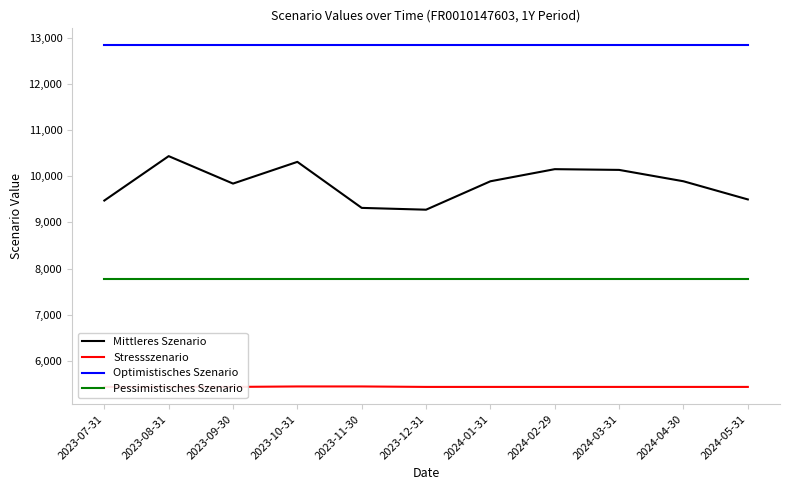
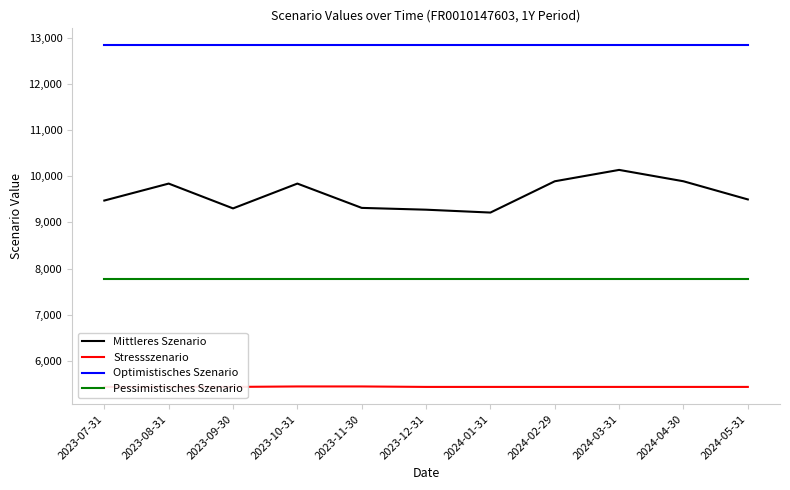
  {
    "Mittleres Szenario": {
      "2023-07-31": "9,500",
-     "2023-08-31": "10,400",
-     "2023-09-30": "9,800",
-     "2023-10-31": "10,300",
+     "2023-08-31": "9,800",
+     "2023-09-30": "9,300",
+     "2023-10-31": "9,800",
      "2023-11-30": "9,300",
      "2023-12-31": "9,300",
-     "2024-01-31": "9,900",
-     "2024-02-29": "10,200",
+     "2024-01-31": "9,200",
+     "2024-02-29": "9,900",
      "2024-03-31": "10,100",
      "2024-04-30": "9,900",
      "2024-05-31": "9,500"
    },
    "Stressszenario": {
      "2023-10-31": "5,500",
      "2023-11-30": "5,500",
      "2023-12-31": "5,400",
      "2024-01-31": "5,400",
      "2024-02-29": "5,400",
      "2024-03-31": "5,400",
      "2024-04-30": "5,400",
      "2024-05-31": "5,400"
    },
    "Optimistisches Szenario": {
      "2023-07-31": "12,800",
      "2023-08-31": "12,800",
      "2023-09-30": "12,800",
      "2023-10-31": "12,800",
      "2023-11-30": "12,800",
      "2023-12-31": "12,800",
      "2024-01-31": "12,800",
      "2024-02-29": "12,800",
      "2024-03-31": "12,800",
      "2024-04-30": "12,800",
      "2024-05-31": "12,800"
    },
    "Pessimistisches Szenario": {
      "2023-07-31": "7,800",
      "2023-08-31": "7,800",
      "2023-09-30": "7,800",
      "2023-10-31": "7,800",
      "2023-11-30": "7,800",
      "2023-12-31": "7,800",
      "2024-01-31": "7,800",
      "2024-02-29": "7,800",
      "2024-03-31": "7,800",
      "2024-04-30": "7,800",
      "2024-05-31": "7,800"
    }
  }
